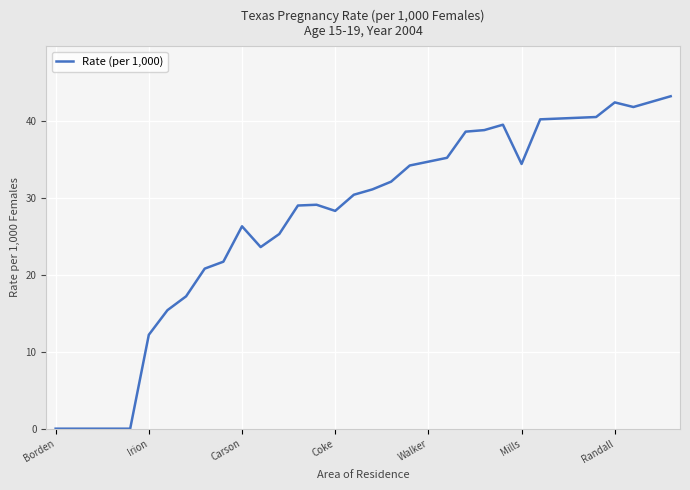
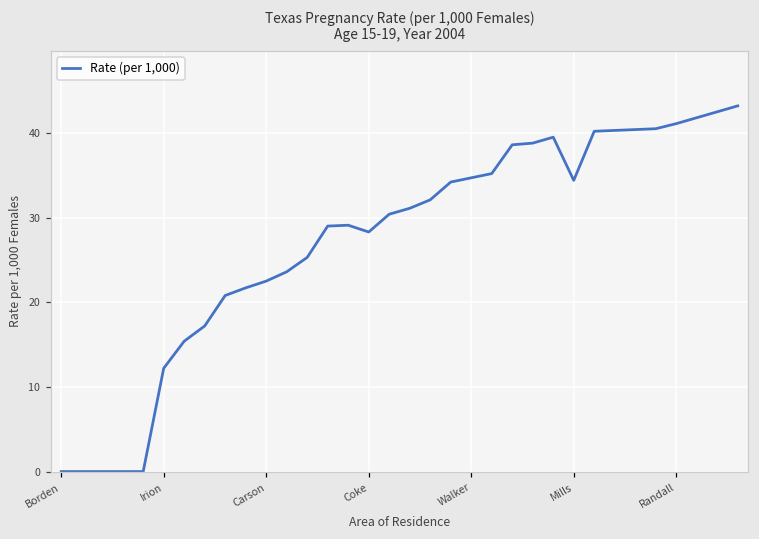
  {
    "Borden": 0,
    "Irion": 12,
-   "Carson": 26,
+   "Carson": 23,
    "Coke": 28,
    "Walker": 35,
    "Mills": 34,
-   "Randall": 42
+   "Randall": 41
  }
